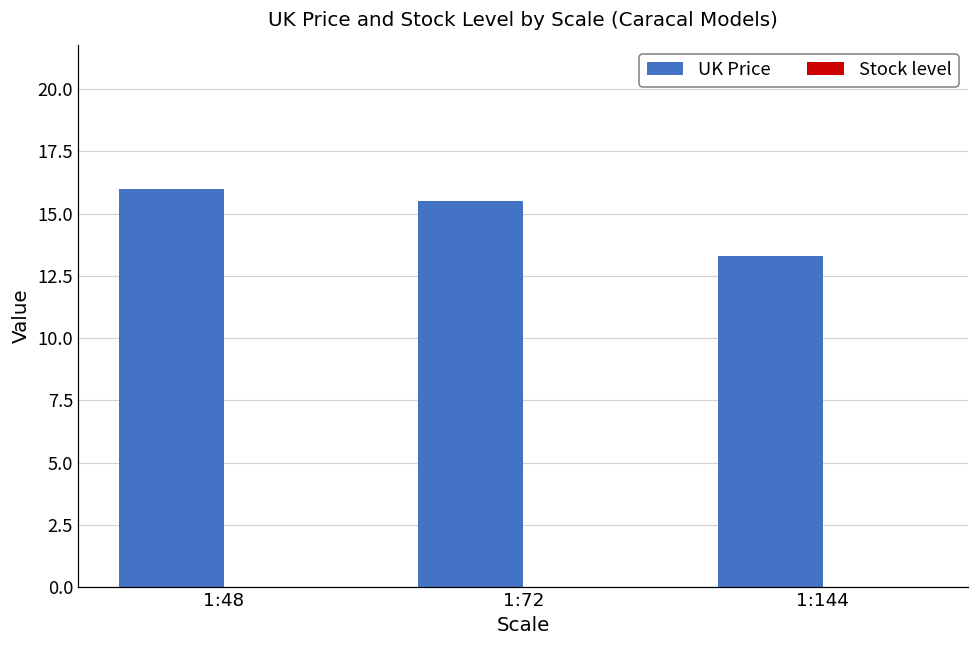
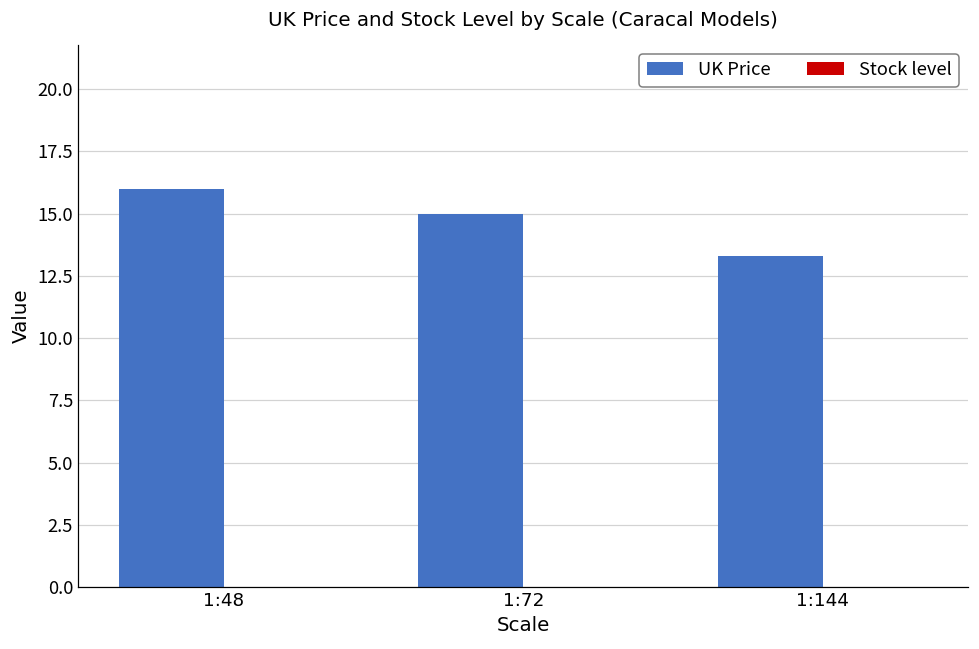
  {
    "UK Price": {
      "1:48": 16.0,
-     "1:72": 15.5,
+     "1:72": 15.0,
      "1:144": 13.3
    },
    "Stock level": {
      "1:48": 0.0,
      "1:72": 0.0,
      "1:144": 0.0
    }
  }
